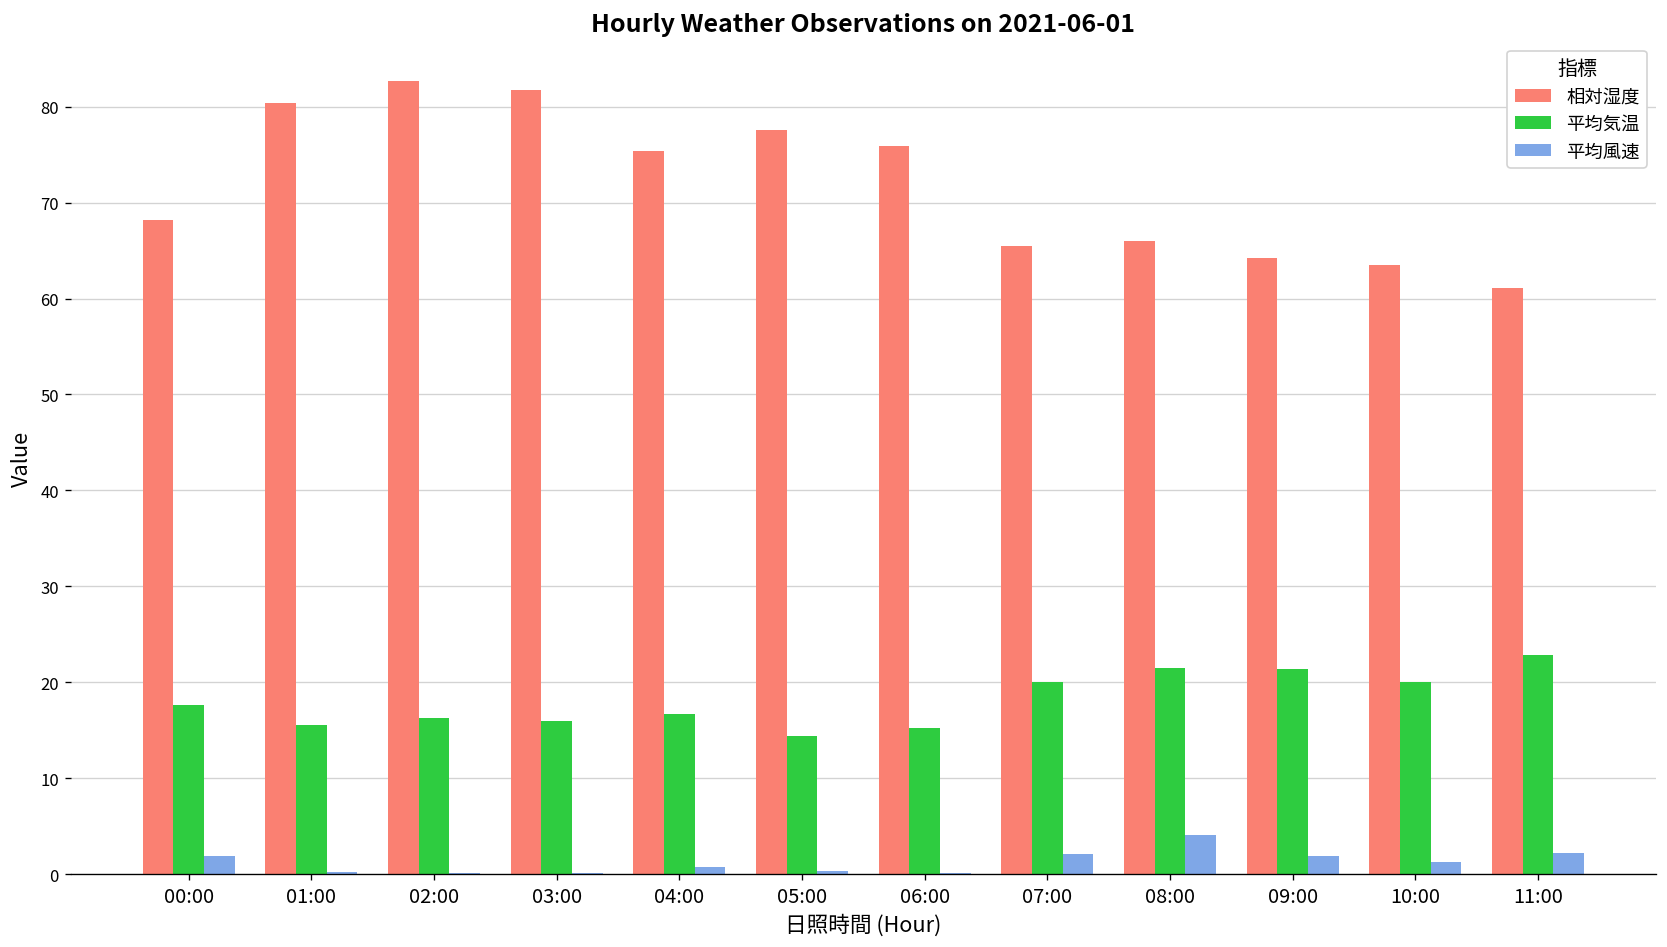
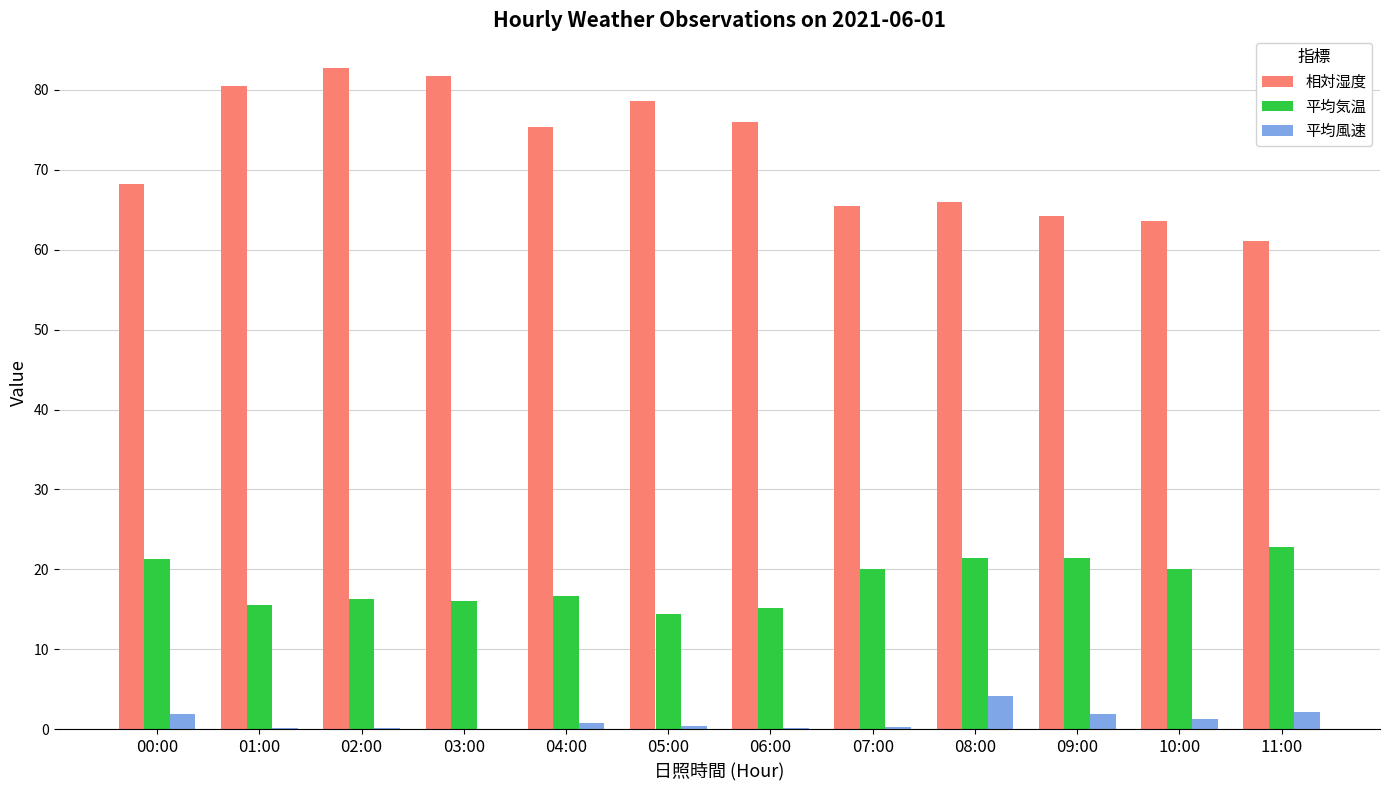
  {
    "相対湿度": {
      "00:00": 68,
      "01:00": 80,
      "02:00": 83,
      "03:00": 82,
      "04:00": 75,
-     "05:00": 78,
+     "05:00": 79,
      "06:00": 76,
      "07:00": 66,
      "08:00": 66,
      "09:00": 64,
      "10:00": 64,
      "11:00": 61
    },
    "平均気温": {
-     "00:00": 18,
+     "00:00": 21,
      "01:00": 16,
      "02:00": 16,
      "03:00": 16,
      "04:00": 17,
      "05:00": 14,
      "06:00": 15,
      "07:00": 20,
      "08:00": 21,
      "09:00": 21,
      "10:00": 20,
      "11:00": 23
    },
    "平均風速": {
      "00:00": 2,
      "04:00": 1,
      "05:00": 0,
-     "07:00": 2,
+     "07:00": 0,
      "08:00": 4,
      "09:00": 2,
      "10:00": 1,
      "11:00": 2
    }
  }
